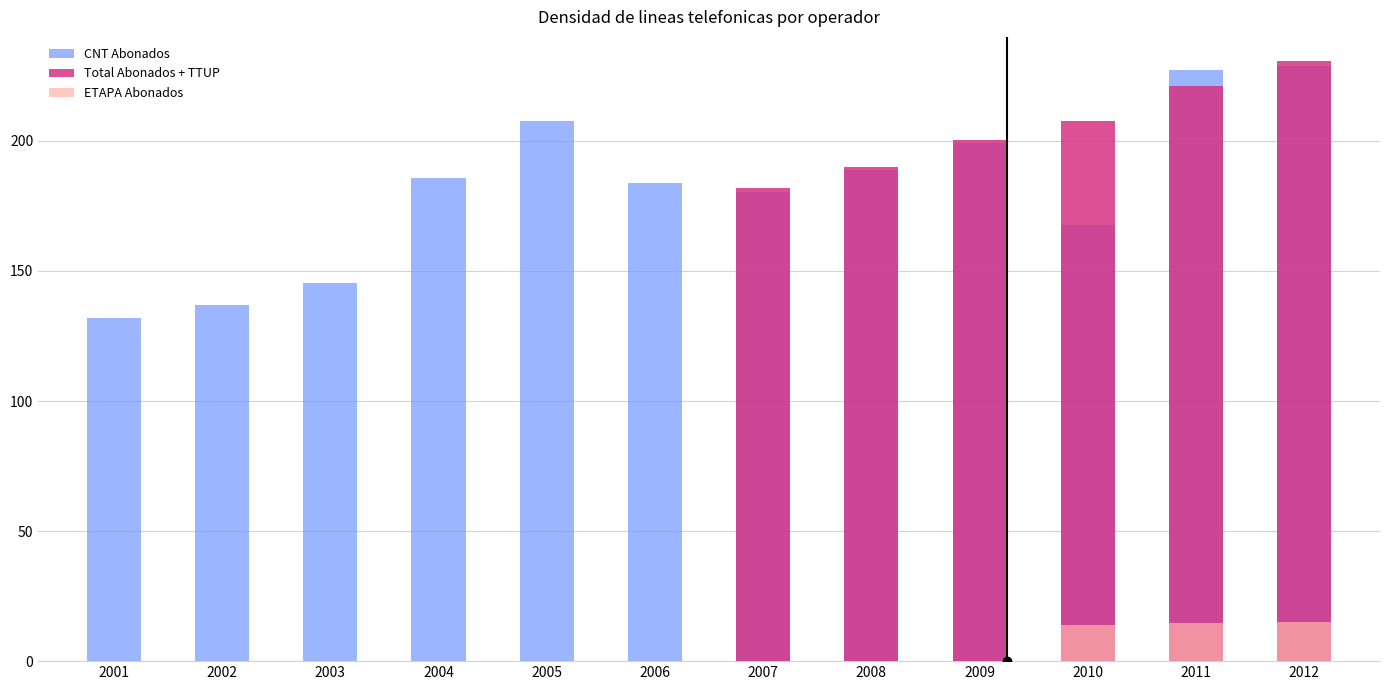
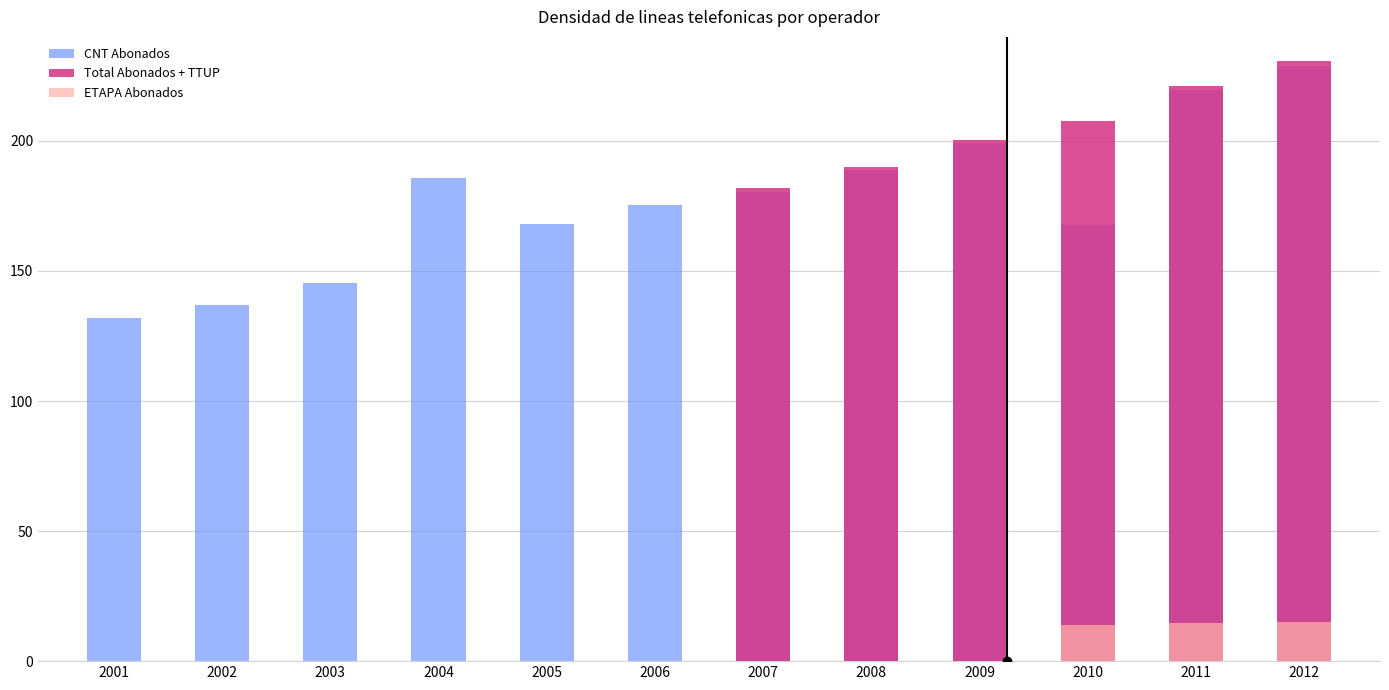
  {
    "CNT Abonados": {
      "2001": 132,
      "2002": 137,
      "2003": 145,
      "2004": 186,
-     "2005": 207,
-     "2006": 184,
-     "2011": 227
+     "2005": 168,
+     "2006": 175,
+     "2011": 219
    },
    "Total Abonados + TTUP": {
      "2007": 182,
      "2008": 190,
      "2009": 200,
      "2010": 208,
      "2012": 231
    }
  }
